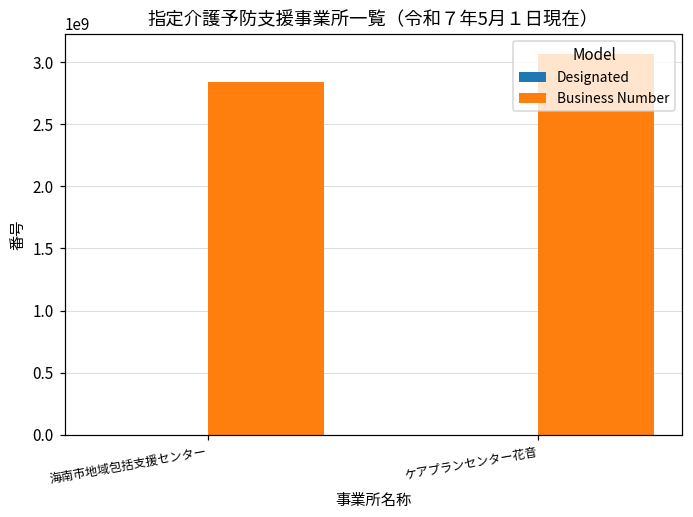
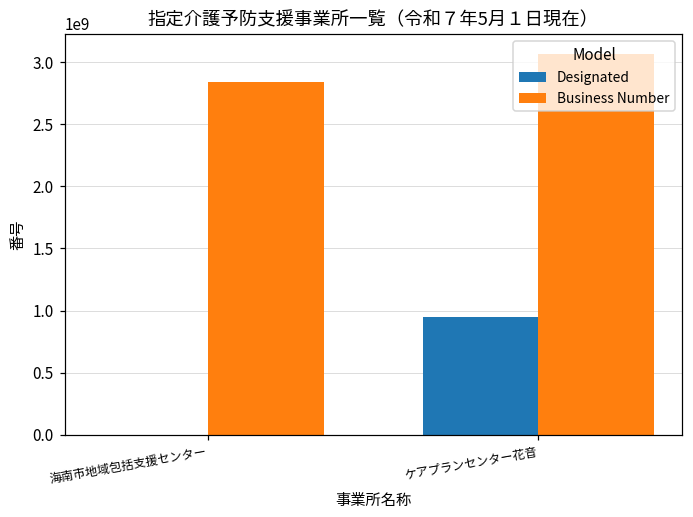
  {
    "Designated": {
-     "ケアプランセンター花音": 0
+     "ケアプランセンター花音": 950000000
    },
    "Business Number": {
      "海南市地域包括支援センター": 2840000000
    }
  }
